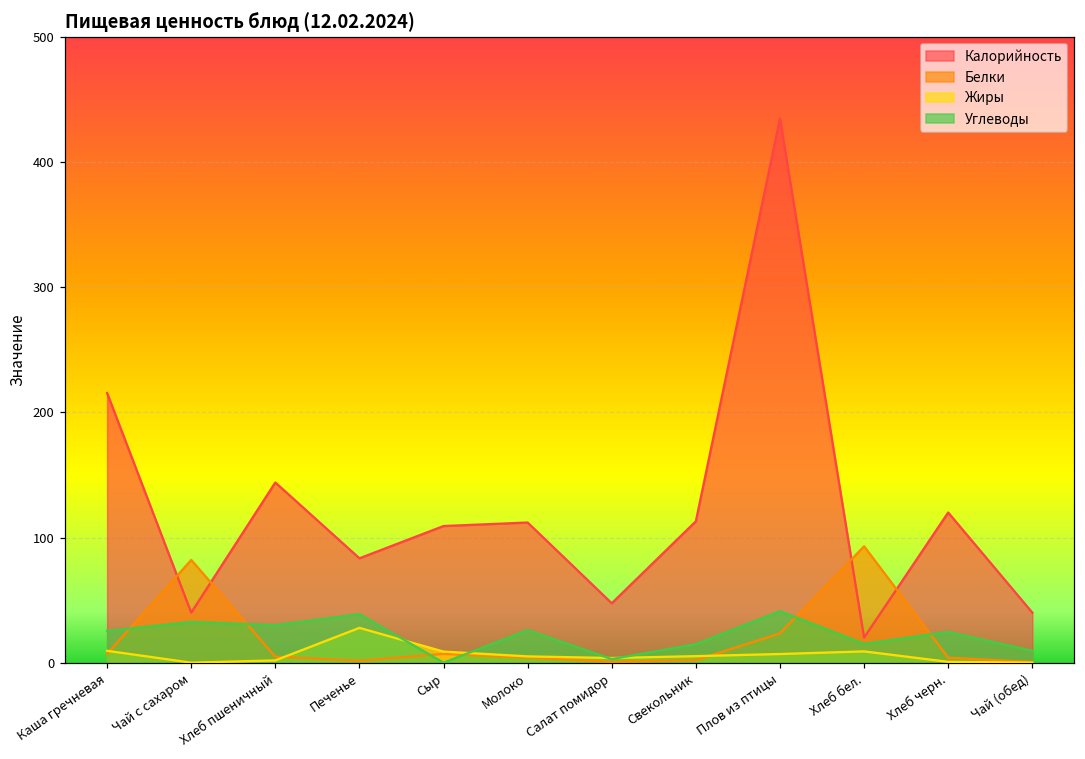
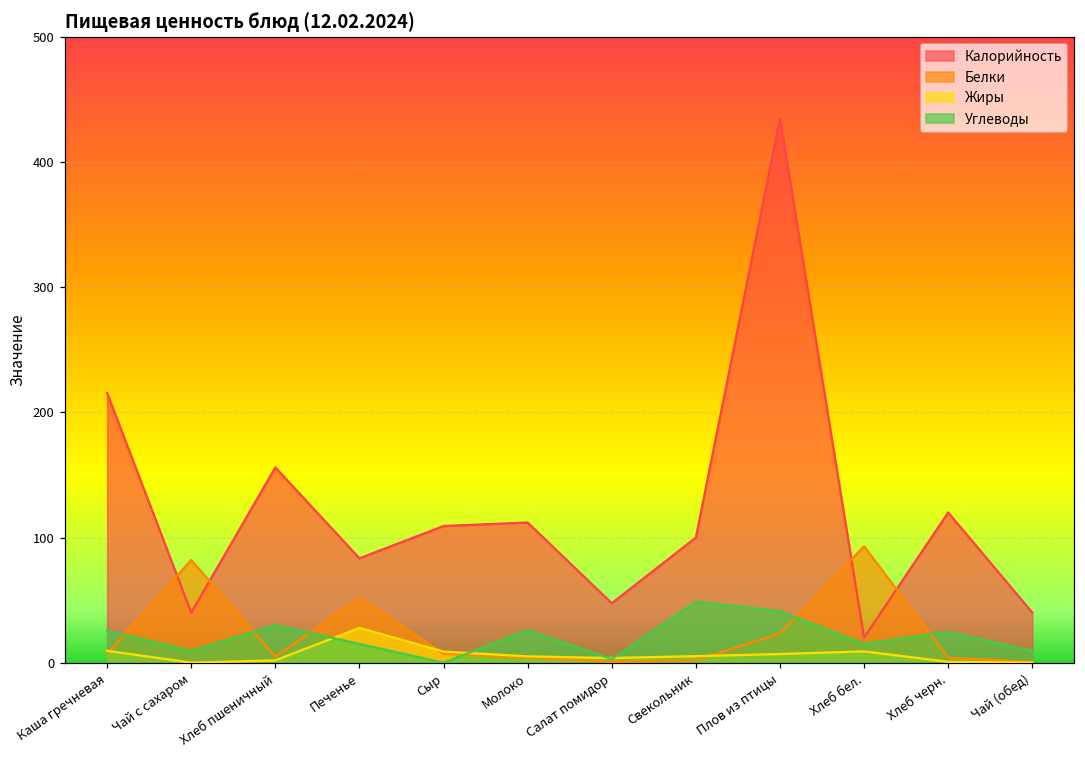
  {
    "Калорийность": {
      "Каша гречневая": 216,
      "Чай с сахаром": 40,
-     "Хлеб пшеничный": 144,
+     "Хлеб пшеничный": 156,
      "Печенье": 83,
      "Сыр": 109,
      "Молоко": 112,
      "Салат помидор": 47,
-     "Свекольник": 113,
+     "Свекольник": 100,
      "Плов из птицы": 435,
      "Хлеб бел.": 20,
      "Хлеб черн.": 120,
      "Чай (обед)": 40
    },
    "Белки": {
      "Каша гречневая": 7,
      "Чай с сахаром": 82,
      "Хлеб пшеничный": 5,
-     "Печенье": 2,
+     "Печенье": 52,
      "Свекольник": 2,
      "Плов из птицы": 23,
      "Хлеб бел.": 93,
      "Хлеб черн.": 4
    },
    "Жиры": {
      "Каша гречневая": 9,
      "Чай с сахаром": 0,
      "Хлеб пшеничный": 2,
      "Печенье": 28,
      "Свекольник": 5,
      "Плов из птицы": 7,
      "Хлеб бел.": 9,
      "Хлеб черн.": 1
    },
    "Углеводы": {
      "Каша гречневая": 25,
-     "Чай с сахаром": 33,
+     "Чай с сахаром": 9,
      "Хлеб пшеничный": 30,
-     "Печенье": 39,
+     "Печенье": 15,
      "Сыр": 0,
      "Молоко": 26,
-     "Свекольник": 15,
+     "Свекольник": 49,
      "Плов из птицы": 41,
      "Хлеб бел.": 15,
      "Хлеб черн.": 25,
      "Чай (обед)": 9
    }
  }
